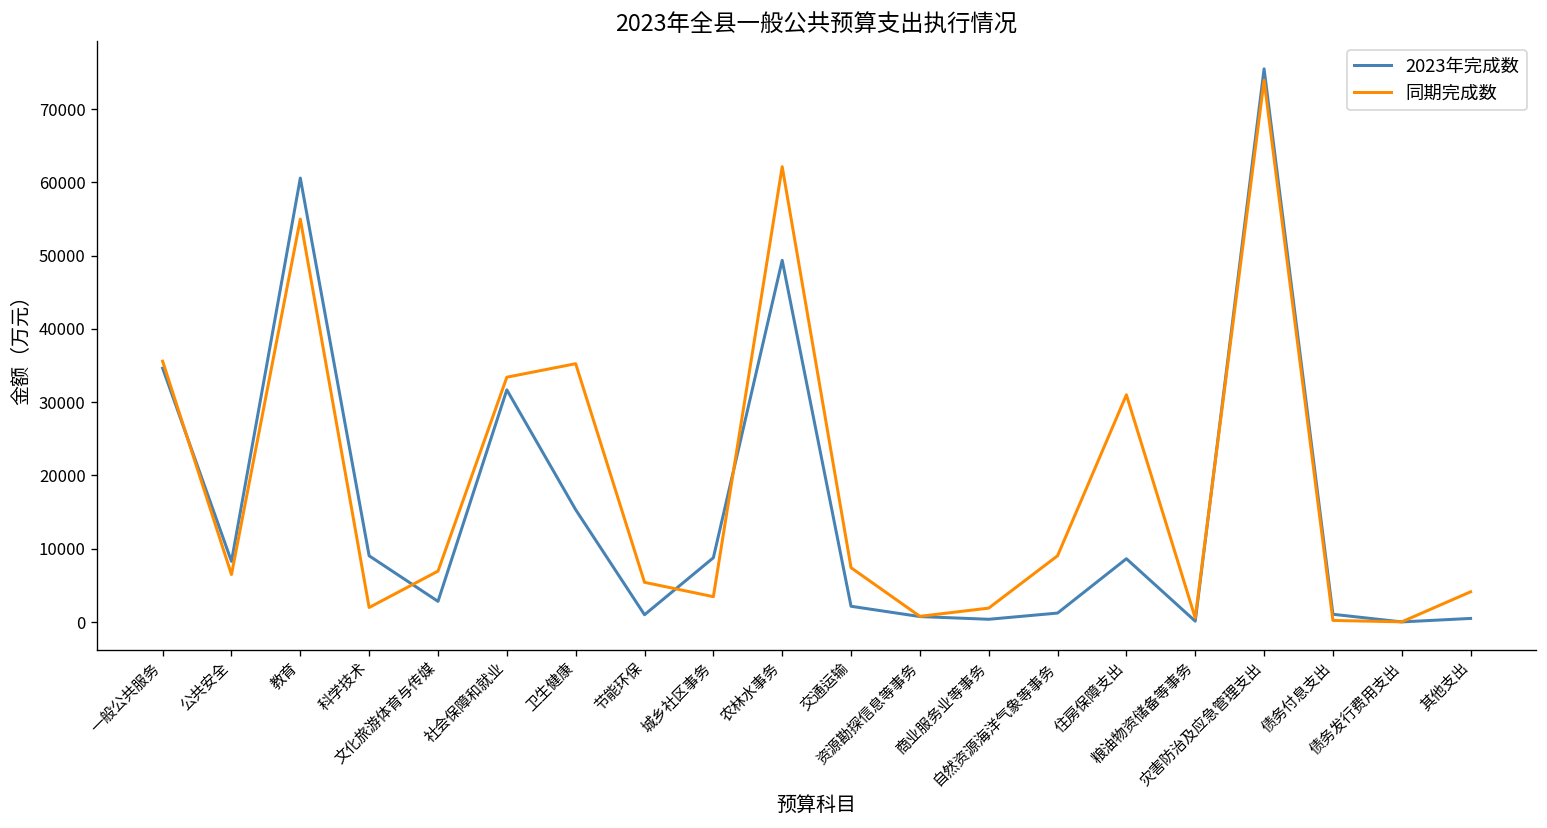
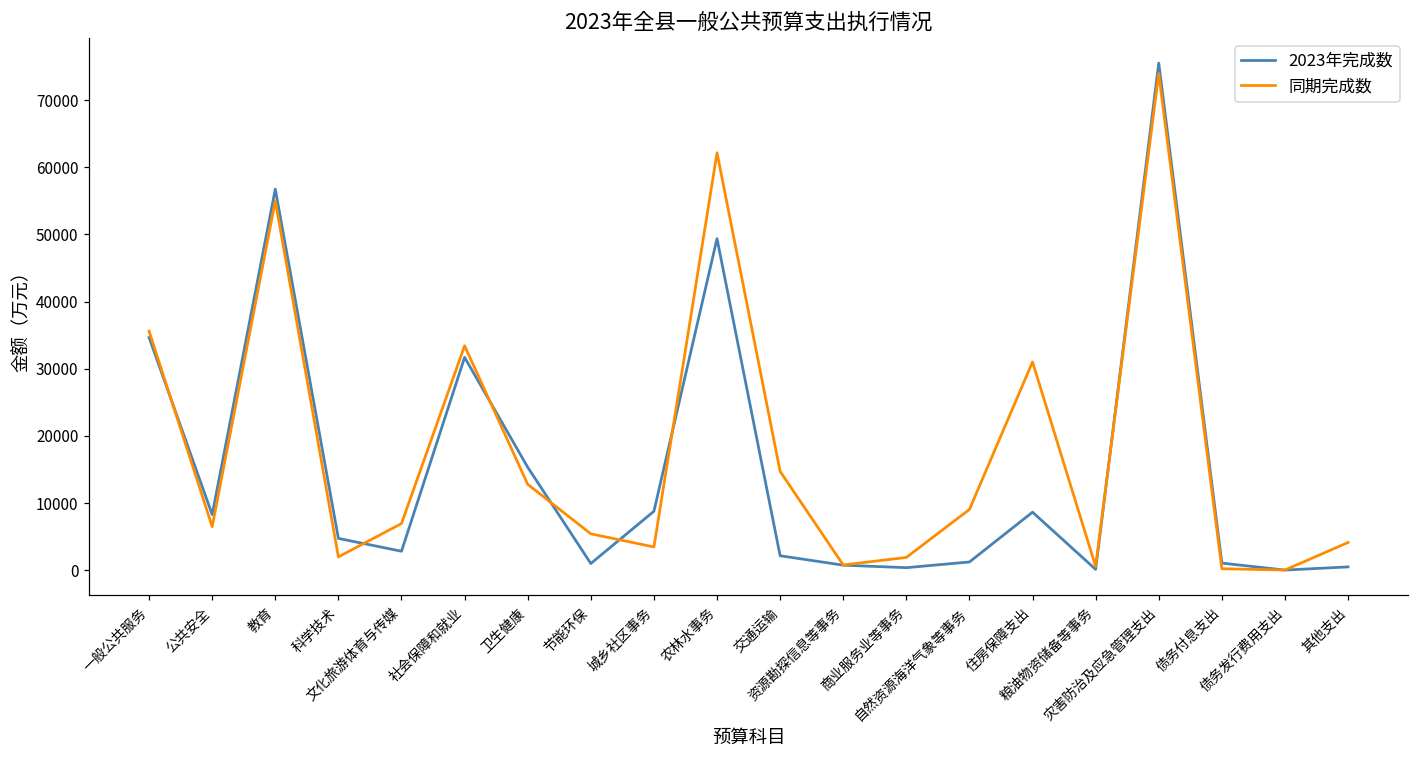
  {
    "2023年完成数": {
      "一般公共服务": 35000,
      "公共安全": 8000,
-     "教育": 61000,
-     "科学技术": 9000,
+     "教育": 57000,
+     "科学技术": 5000,
      "文化旅游体育与传媒": 3000,
      "社会保障和就业": 32000,
      "卫生健康": 15000,
      "节能环保": 1000,
      "城乡社区事务": 9000,
      "农林水事务": 49000,
      "交通运输": 2000,
      "商业服务业等事务": 0,
      "自然资源海洋气象等事务": 1000,
      "住房保障支出": 9000,
      "粮油物资储备等事务": 0,
      "灾害防治及应急管理支出": 76000,
      "债务付息支出": 1000,
      "其他支出": 0
    },
    "同期完成数": {
      "一般公共服务": 36000,
      "公共安全": 6000,
      "教育": 55000,
      "科学技术": 2000,
      "文化旅游体育与传媒": 7000,
      "社会保障和就业": 33000,
-     "卫生健康": 35000,
+     "卫生健康": 13000,
      "节能环保": 5000,
      "城乡社区事务": 3000,
      "农林水事务": 62000,
-     "交通运输": 7000,
+     "交通运输": 15000,
      "商业服务业等事务": 2000,
      "自然资源海洋气象等事务": 9000,
      "住房保障支出": 31000,
      "粮油物资储备等事务": 1000,
      "灾害防治及应急管理支出": 74000,
      "债务付息支出": 0,
      "其他支出": 4000
    }
  }
